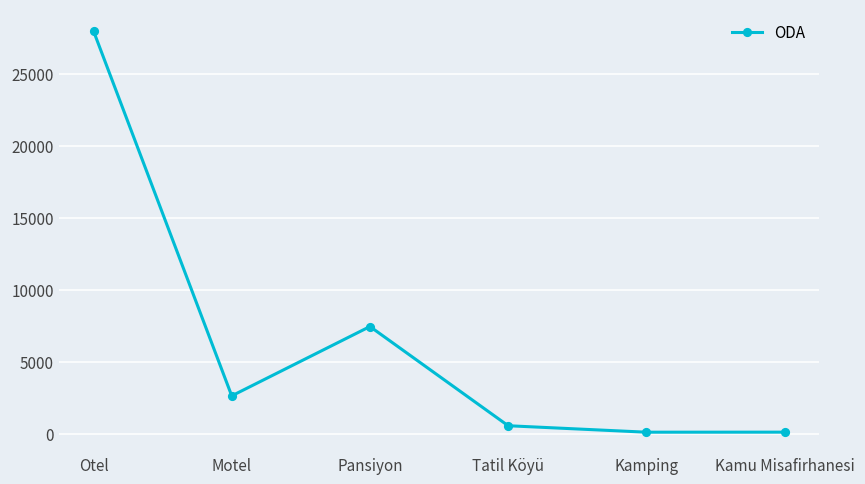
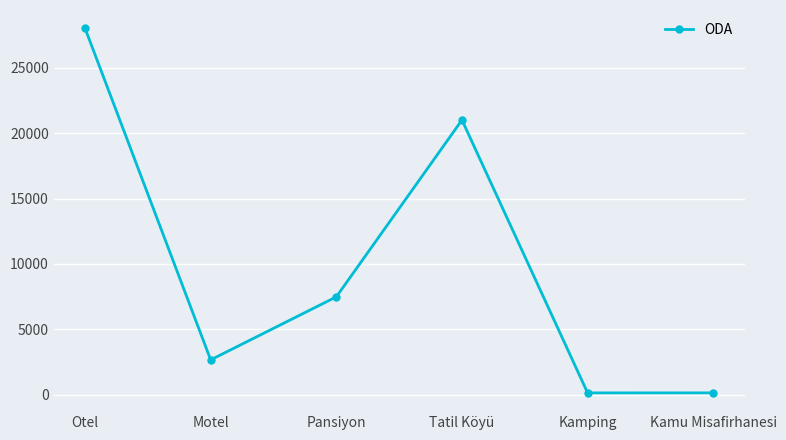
  {
    "Otel": 28000,
    "Motel": 2700,
    "Pansiyon": 7500,
-   "Tatil Köyü": 600,
+   "Tatil Köyü": 21000,
    "Kamping": 100,
    "Kamu Misafirhanesi": 100
  }
